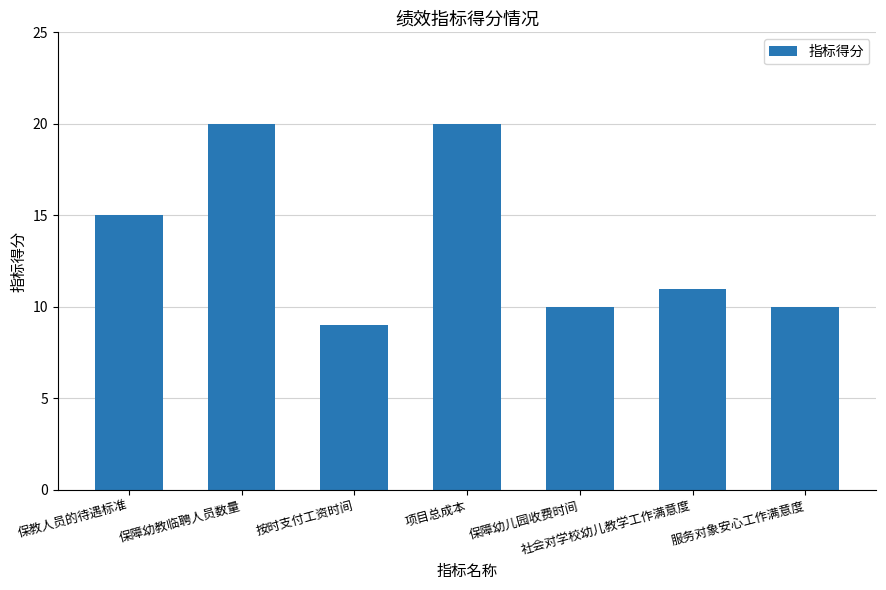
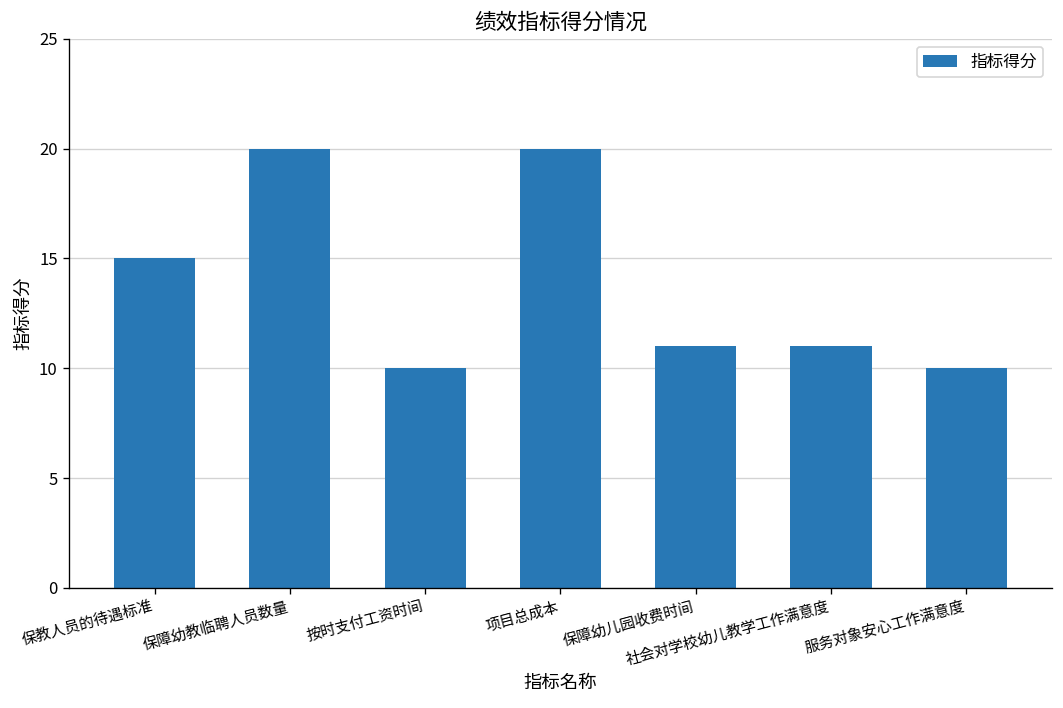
  {
    "保教人员的待遇标准": 15,
    "保障幼教临聘人员数量": 20,
-   "按时支付工资时间": 9,
+   "按时支付工资时间": 10,
    "项目总成本": 20,
-   "保障幼儿园收费时间": 10,
+   "保障幼儿园收费时间": 11,
    "社会对学校幼儿教学工作满意度": 11,
    "服务对象安心工作满意度": 10
  }
